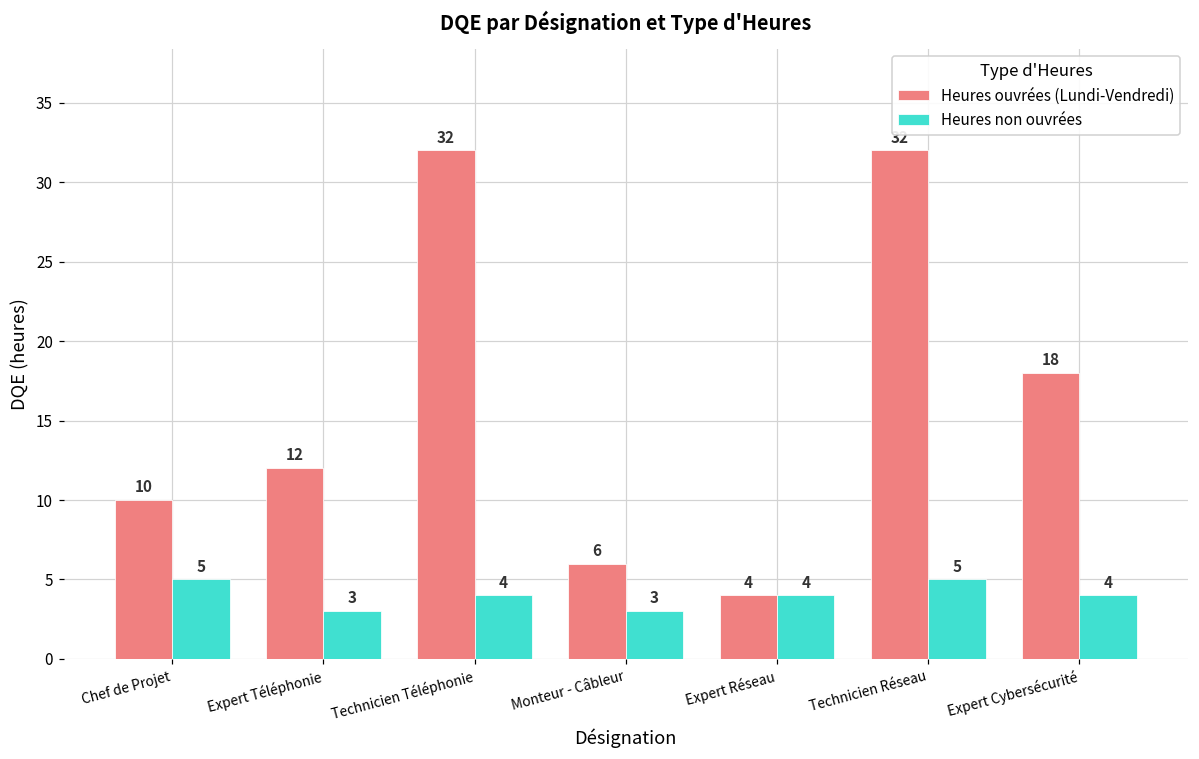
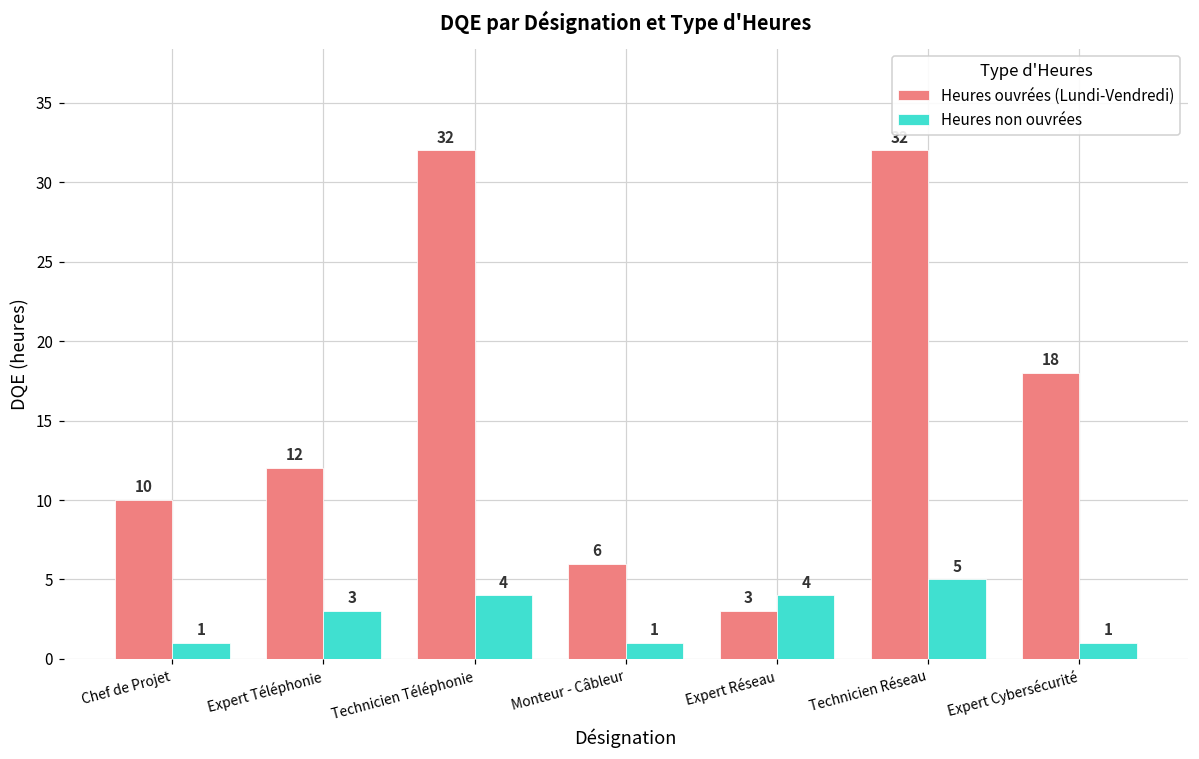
  {
    "Heures ouvrées (Lundi-Vendredi)": {
      "Chef de Projet": 10,
      "Expert Téléphonie": 12,
      "Technicien Téléphonie": 32,
      "Monteur - Câbleur": 6,
-     "Expert Réseau": 4,
+     "Expert Réseau": 3,
      "Expert Cybersécurité": 18
    },
    "Heures non ouvrées": {
-     "Chef de Projet": 5,
+     "Chef de Projet": 1,
      "Expert Téléphonie": 3,
      "Technicien Téléphonie": 4,
-     "Monteur - Câbleur": 3,
+     "Monteur - Câbleur": 1,
      "Expert Réseau": 4,
      "Technicien Réseau": 5,
-     "Expert Cybersécurité": 4
+     "Expert Cybersécurité": 1
    }
  }
